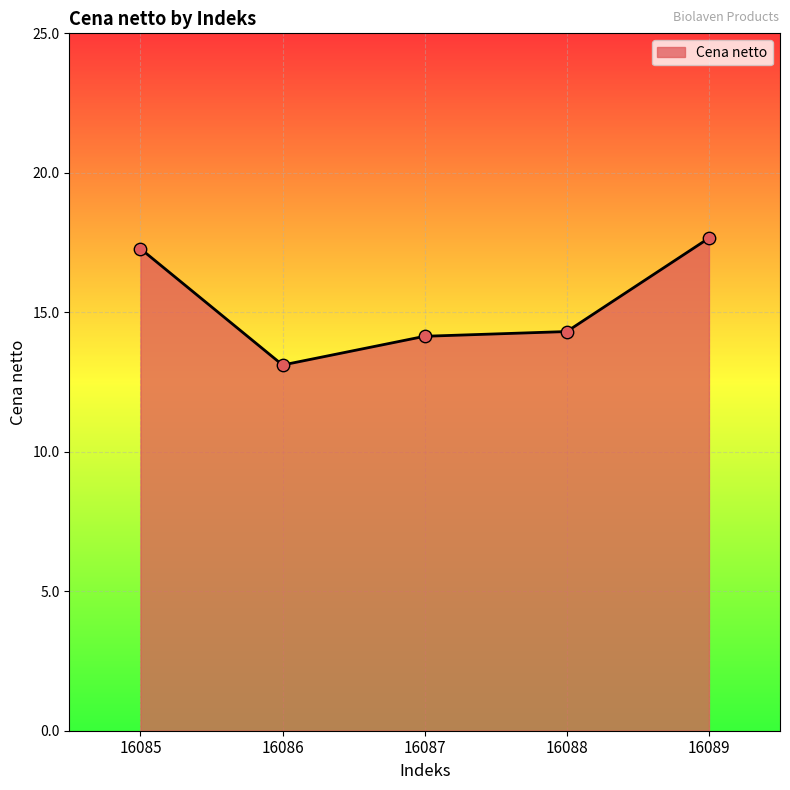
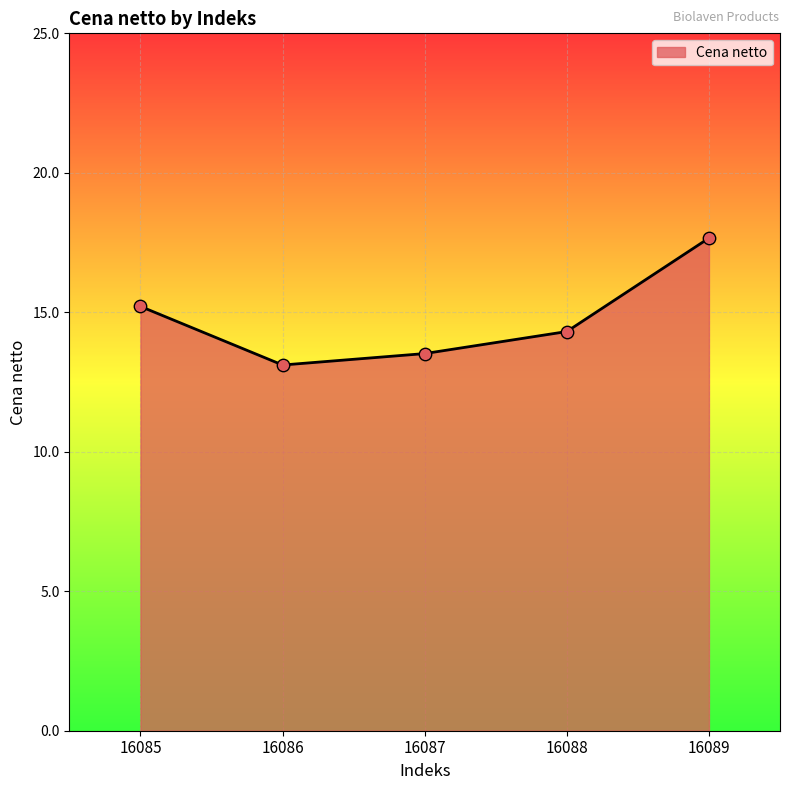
  {
-   "16085": 17.3,
+   "16085": 15.2,
    "16086": 13.1,
-   "16087": 14.1,
+   "16087": 13.5,
    "16088": 14.3,
    "16089": 17.7
  }
